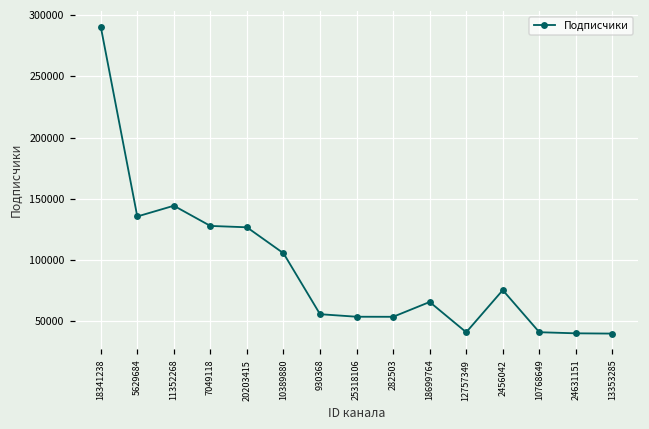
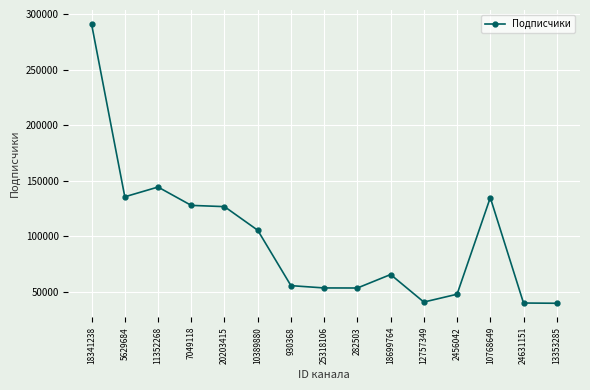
  {
    "18341238": 291000,
    "5629684": 135000,
    "11352268": 144000,
    "7049118": 128000,
    "20203415": 127000,
    "10389880": 105000,
    "930368": 55000,
    "25318106": 53000,
    "282503": 53000,
    "18699764": 65000,
    "12757349": 41000,
-   "2456042": 75000,
-   "10768649": 41000,
+   "2456042": 48000,
+   "10768649": 135000,
    "24631151": 40000,
    "13353285": 40000
  }
